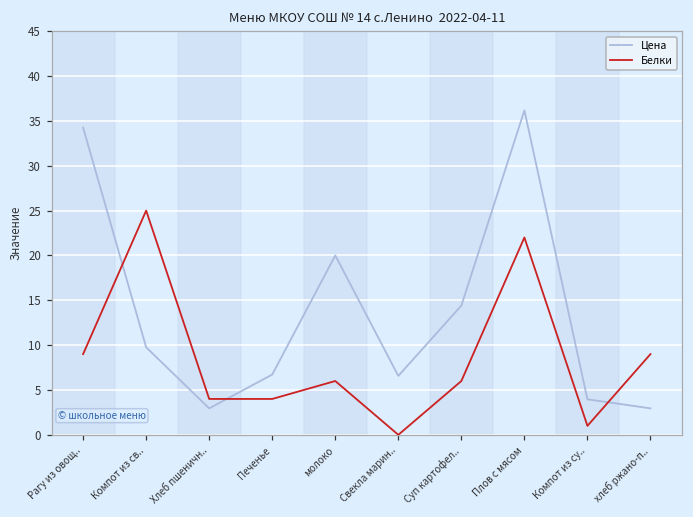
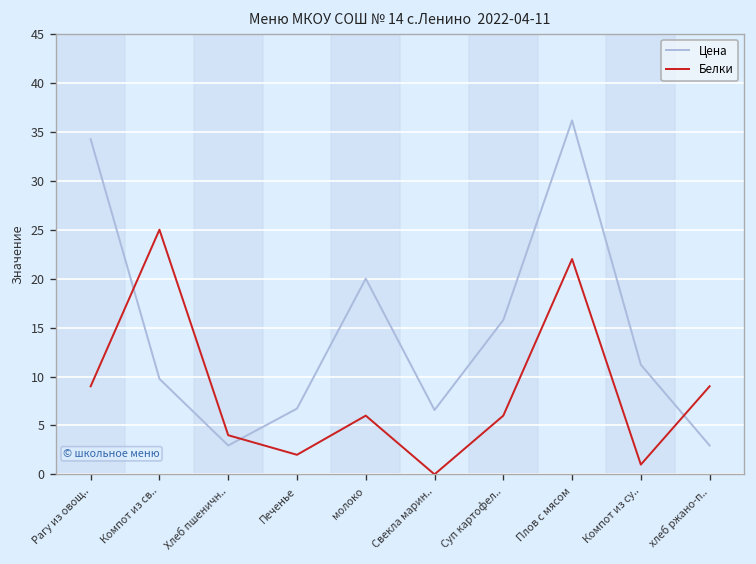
  {
    "Цена": {
      "Рагу из овощ..": 34,
      "Компот из св..": 10,
      "Хлеб пшеничн..": 3,
      "Печенье": 7,
      "молоко": 20,
      "Свекла марин..": 7,
-     "Суп картофел..": 14,
+     "Суп картофел..": 16,
      "Плов с мясом": 36,
-     "Компот из су..": 4,
+     "Компот из су..": 11,
      "хлеб ржано-п..": 3
    },
    "Белки": {
      "Рагу из овощ..": 9,
      "Компот из св..": 25,
      "Хлеб пшеничн..": 4,
-     "Печенье": 4,
+     "Печенье": 2,
      "молоко": 6,
      "Свекла марин..": 0,
      "Суп картофел..": 6,
      "Плов с мясом": 22,
      "Компот из су..": 1,
      "хлеб ржано-п..": 9
    }
  }
